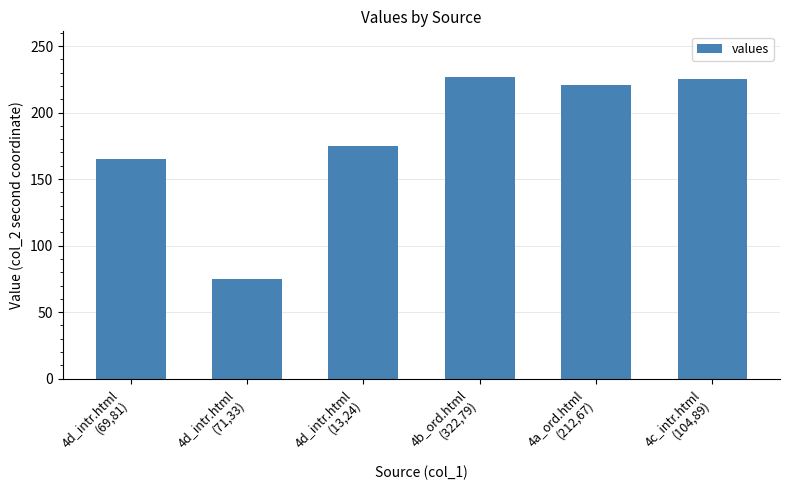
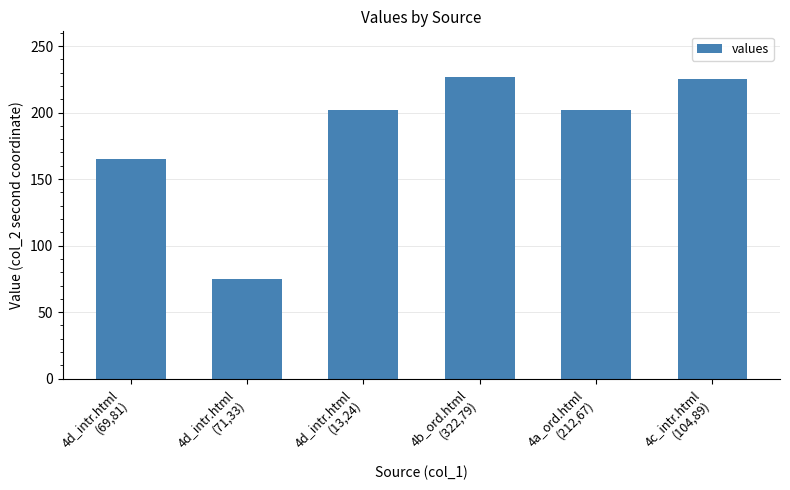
  {
    "4d_intr.html (69,81)": 165,
    "4d_intr.html (71,33)": 75,
-   "4d_intr.html (13,24)": 175,
+   "4d_intr.html (13,24)": 202,
    "4b_ord.html (322,79)": 227,
-   "4a_ord.html (212,67)": 221,
+   "4a_ord.html (212,67)": 202,
    "4c_intr.html (104,89)": 225
  }
